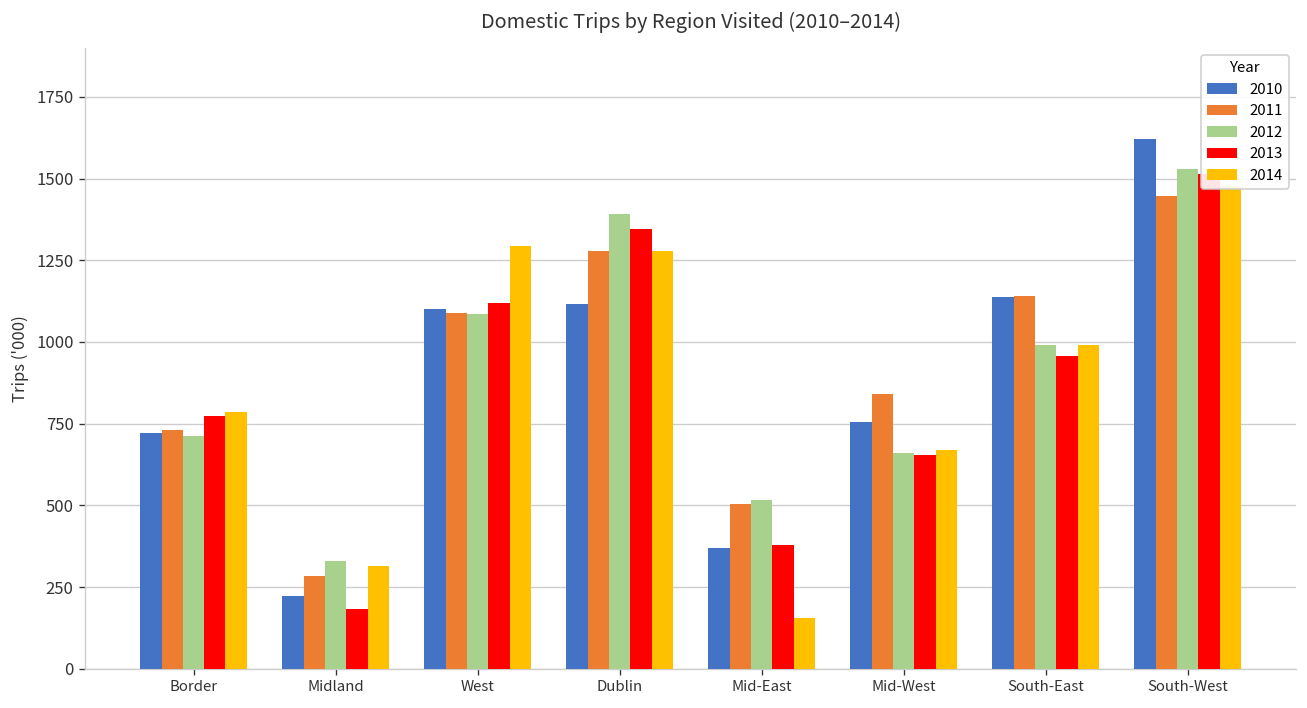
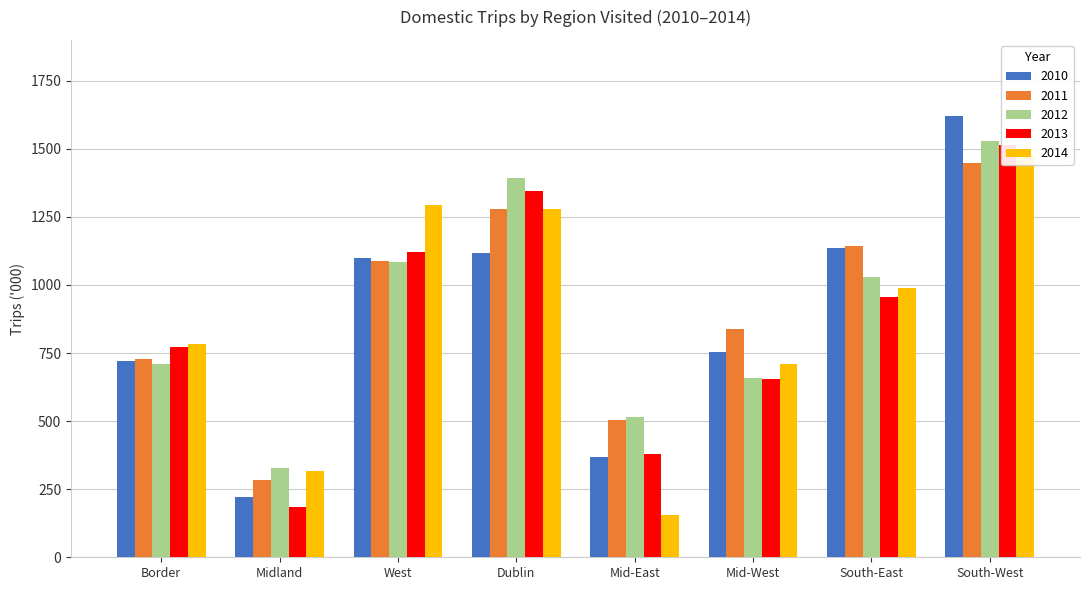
  {
    "2010": {
      "Border": 720,
      "Midland": 220,
      "West": 1100,
      "Dublin": 1120,
      "Mid-East": 370,
      "Mid-West": 750,
      "South-East": 1140,
      "South-West": 1620
    },
    "2011": {
      "Border": 730,
      "Midland": 280,
      "West": 1090,
      "Dublin": 1280,
      "Mid-East": 500,
      "Mid-West": 840,
      "South-East": 1140,
      "South-West": 1450
    },
    "2012": {
      "Border": 710,
      "Midland": 330,
      "West": 1080,
      "Dublin": 1390,
      "Mid-East": 520,
      "Mid-West": 660,
-     "South-East": 990,
+     "South-East": 1030,
      "South-West": 1530
    },
    "2013": {
      "Border": 770,
      "Midland": 180,
      "West": 1120,
      "Dublin": 1340,
      "Mid-East": 380,
      "Mid-West": 650,
      "South-East": 960
    },
    "2014": {
      "Border": 780,
      "Midland": 320,
      "West": 1290,
      "Dublin": 1280,
      "Mid-East": 160,
-     "Mid-West": 670,
+     "Mid-West": 710,
      "South-East": 990
    }
  }
